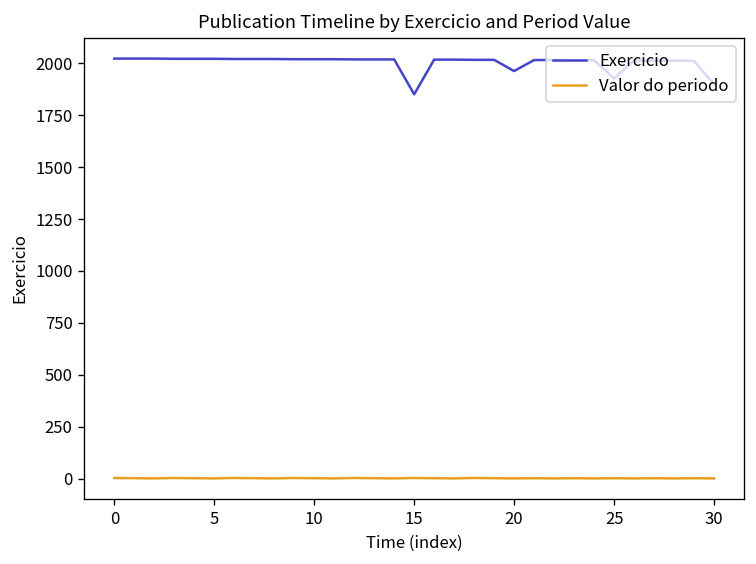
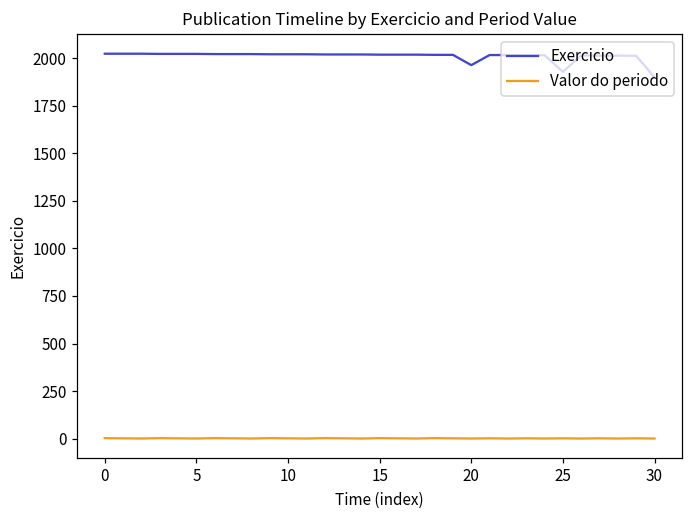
  {
    "Exercicio": {
      "0": 2020,
      "5": 2020,
      "10": 2020,
-     "15": 1850,
+     "15": 2020,
      "20": 1960
    },
    "Valor do periodo": {
      "0": 0,
      "5": 0,
      "10": 0,
      "15": 0,
      "20": 0,
      "25": 0,
      "30": 0
    }
  }
